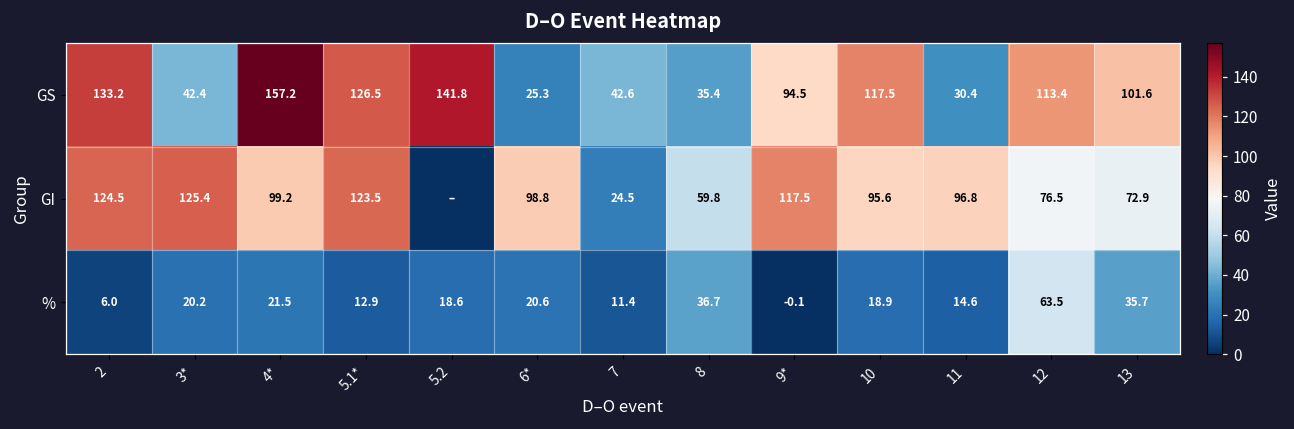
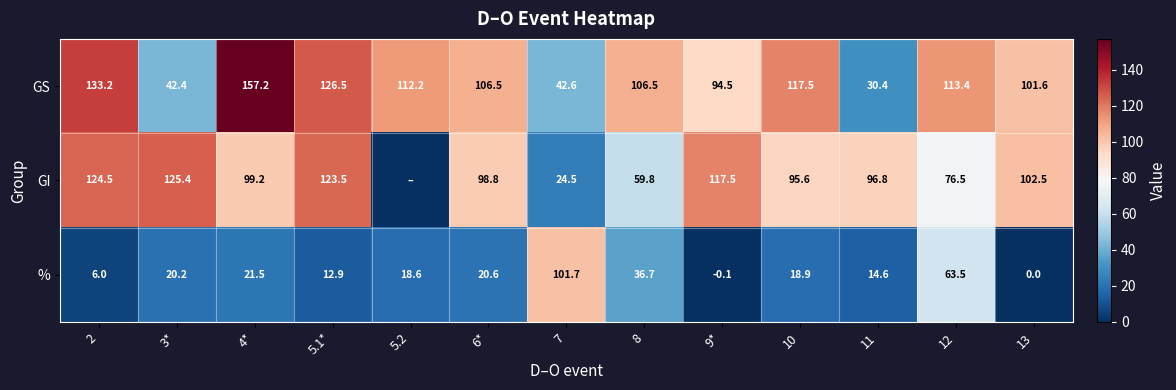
  {
    "GS": {
      "2": 133.2,
      "3*": 42.4,
      "4*": 157.2,
      "5.1*": 126.5,
-     "5.2": 141.8,
-     "6*": 25.3,
+     "5.2": 112.2,
+     "6*": 106.5,
      "7": 42.6,
-     "8": 35.4,
+     "8": 106.5,
      "9*": 94.5,
      "10": 117.5,
      "11": 30.4,
      "12": 113.4,
      "13": 101.6
    },
    "GI": {
      "2": 124.5,
      "3*": 125.4,
      "4*": 99.2,
      "5.1*": 123.5,
      "6*": 98.8,
      "7": 24.5,
      "8": 59.8,
      "9*": 117.5,
      "10": 95.6,
      "11": 96.8,
      "12": 76.5,
-     "13": 72.9
+     "13": 102.5
    },
    "%": {
      "2": 6.0,
      "3*": 20.2,
      "4*": 21.5,
      "5.1*": 12.9,
      "5.2": 18.6,
      "6*": 20.6,
-     "7": 11.4,
+     "7": 101.7,
      "8": 36.7,
      "9*": -0.1,
      "10": 18.9,
      "11": 14.6,
      "12": 63.5,
-     "13": 35.7
+     "13": 0.0
    }
  }
